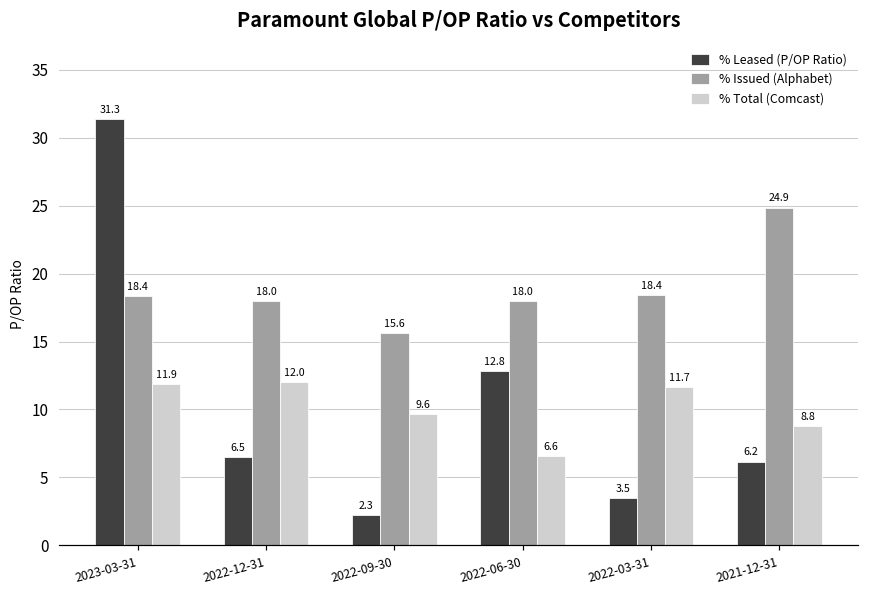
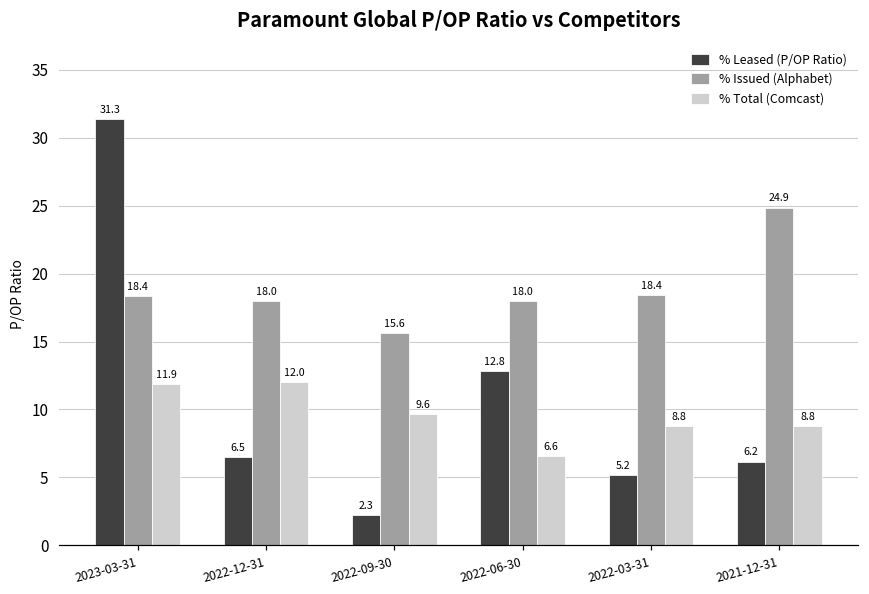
  {
    "% Leased (P/OP Ratio)": {
      "2023-03-31": 31.3,
      "2022-12-31": 6.5,
      "2022-09-30": 2.3,
      "2022-06-30": 12.8,
-     "2022-03-31": 3.5,
+     "2022-03-31": 5.2,
      "2021-12-31": 6.2
    },
    "% Issued (Alphabet)": {
      "2023-03-31": 18.4,
      "2022-12-31": 18.0,
      "2022-09-30": 15.6,
      "2022-06-30": 18.0,
      "2022-03-31": 18.4,
      "2021-12-31": 24.9
    },
    "% Total (Comcast)": {
      "2023-03-31": 11.9,
      "2022-12-31": 12.0,
      "2022-09-30": 9.6,
      "2022-06-30": 6.6,
-     "2022-03-31": 11.7,
+     "2022-03-31": 8.8,
      "2021-12-31": 8.8
    }
  }
